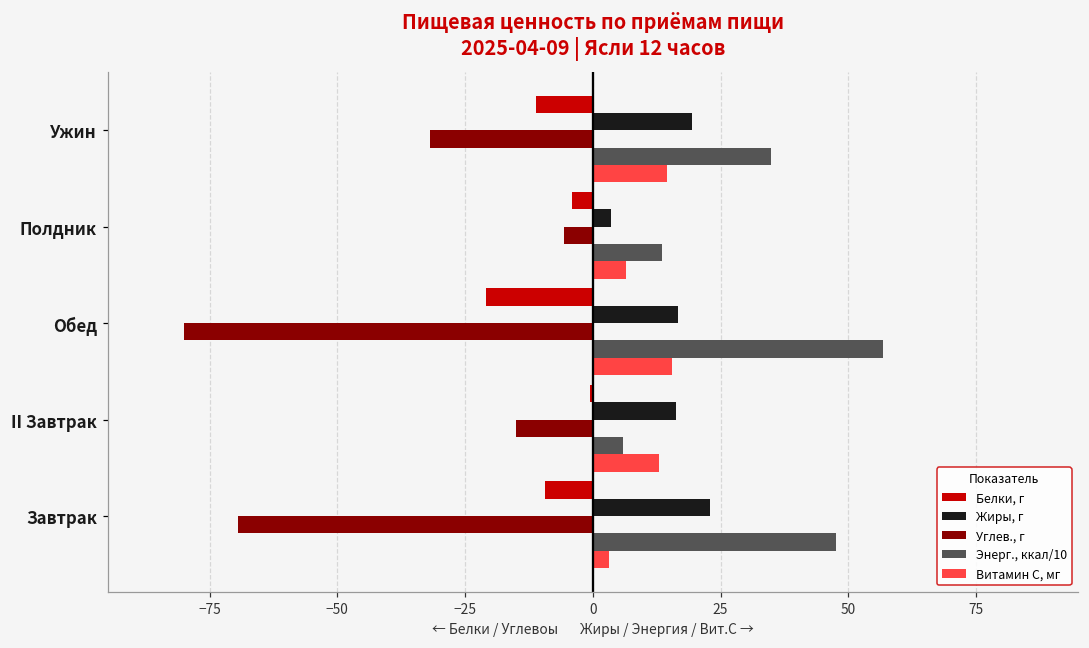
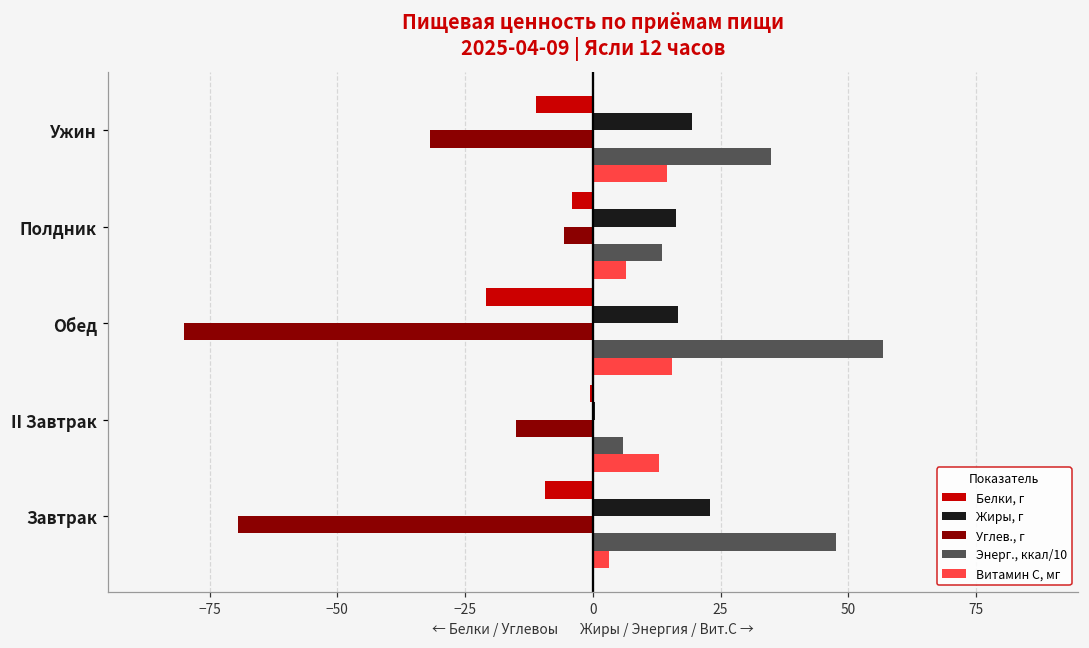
  {
    "Белки, г": {
      "Ужин": -11,
      "Полдник": -4,
      "Обед": -21,
      "Завтрак": -9
    },
    "Жиры, г": {
      "Ужин": 20,
-     "Полдник": 4,
+     "Полдник": 16,
      "Обед": 17,
-     "II Завтрак": 16,
+     "II Завтрак": 1,
      "Завтрак": 23
    },
    "Углев., г": {
      "Ужин": -32,
      "Полдник": -6,
      "Обед": -80,
      "II Завтрак": -15,
      "Завтрак": -69
    },
    "Энерг., ккал/10": {
      "Ужин": 35,
      "Полдник": 14,
      "Обед": 57,
      "II Завтрак": 6,
      "Завтрак": 48
    },
    "Витамин С, мг": {
      "Ужин": 15,
      "Полдник": 6,
      "Обед": 15,
      "II Завтрак": 13,
      "Завтрак": 3
    }
  }
